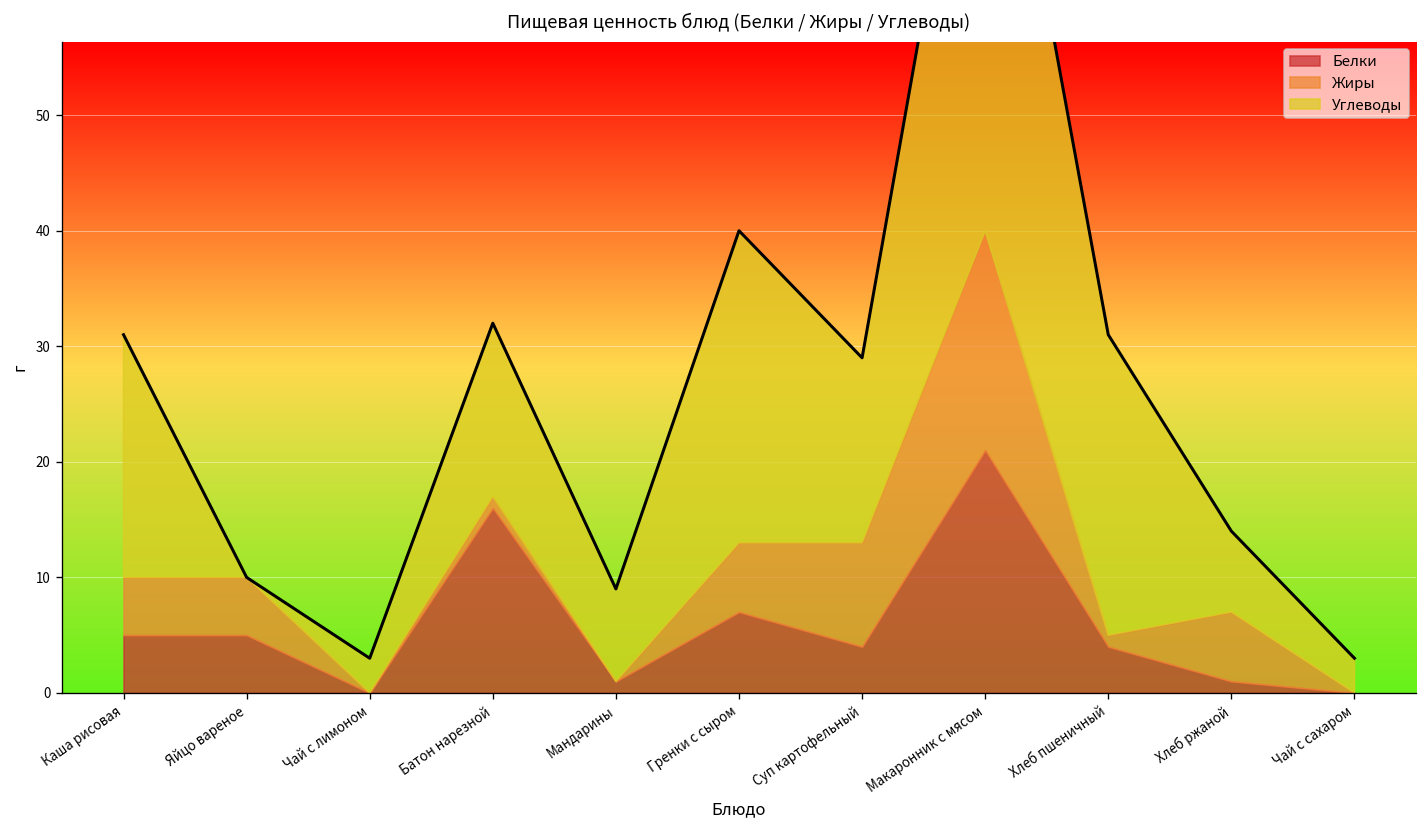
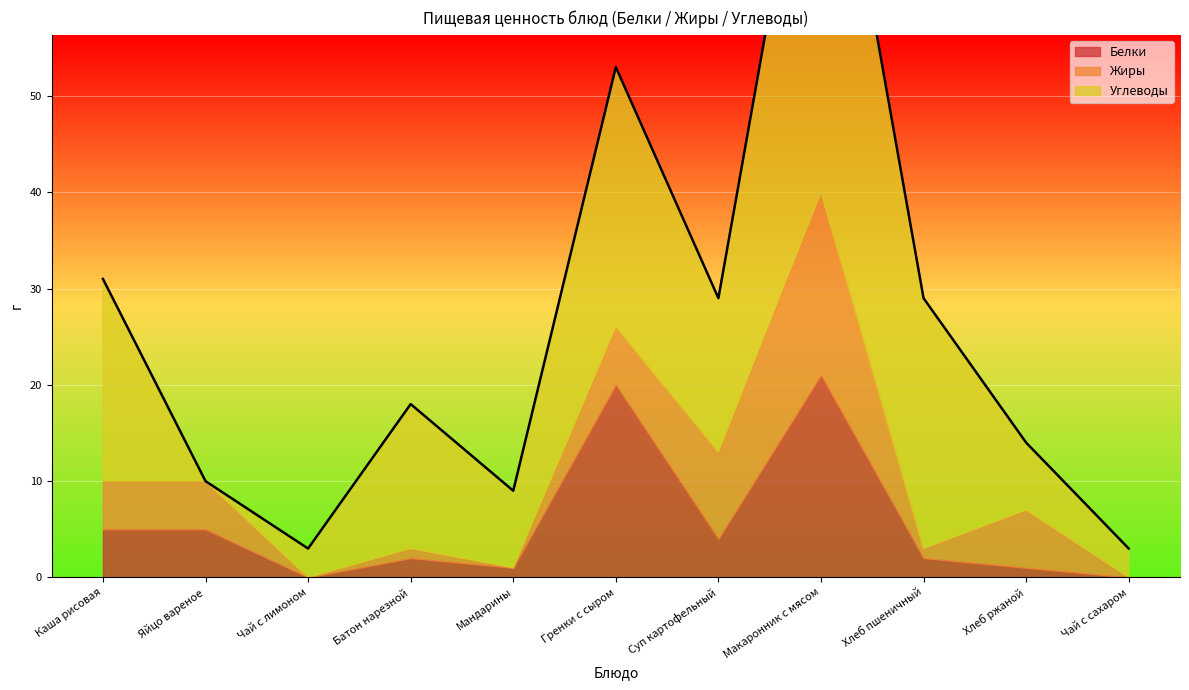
  {
    "Белки": {
      "Каша рисовая": 5,
      "Яйцо вареное": 5,
-     "Батон нарезной": 16,
-     "Гренки с сыром": 7,
+     "Батон нарезной": 2,
+     "Гренки с сыром": 20,
      "Суп картофельный": 4,
      "Макаронник с мясом": 21,
-     "Хлеб пшеничный": 4,
+     "Хлеб пшеничный": 2,
      "Хлеб ржаной": 1
    },
    "Жиры": {
      "Каша рисовая": 5,
      "Батон нарезной": 1,
      "Гренки с сыром": 6,
      "Суп картофельный": 9,
      "Макаронник с мясом": 19,
      "Хлеб пшеничный": 1,
      "Хлеб ржаной": 6
    },
    "Углеводы": {
      "Каша рисовая": 21,
      "Чай с лимоном": 3,
      "Батон нарезной": 15,
      "Мандарины": 8,
      "Гренки с сыром": 27,
      "Суп картофельный": 16,
      "Хлеб пшеничный": 26,
      "Хлеб ржаной": 7,
      "Чай с сахаром": 3
    }
  }
